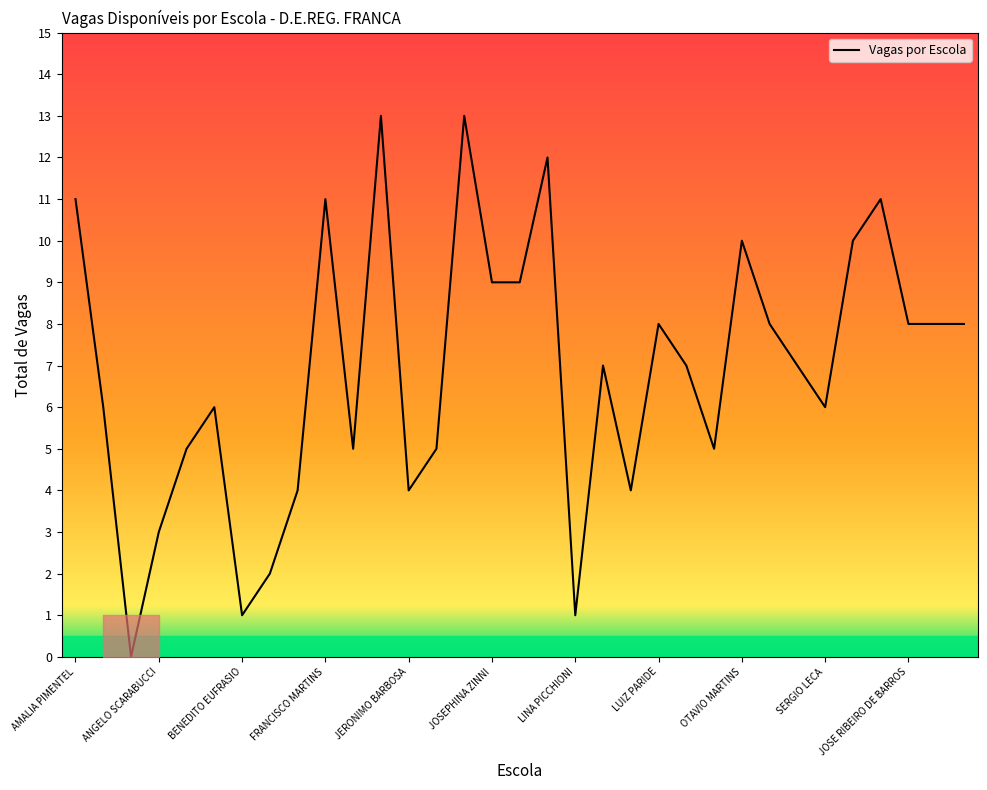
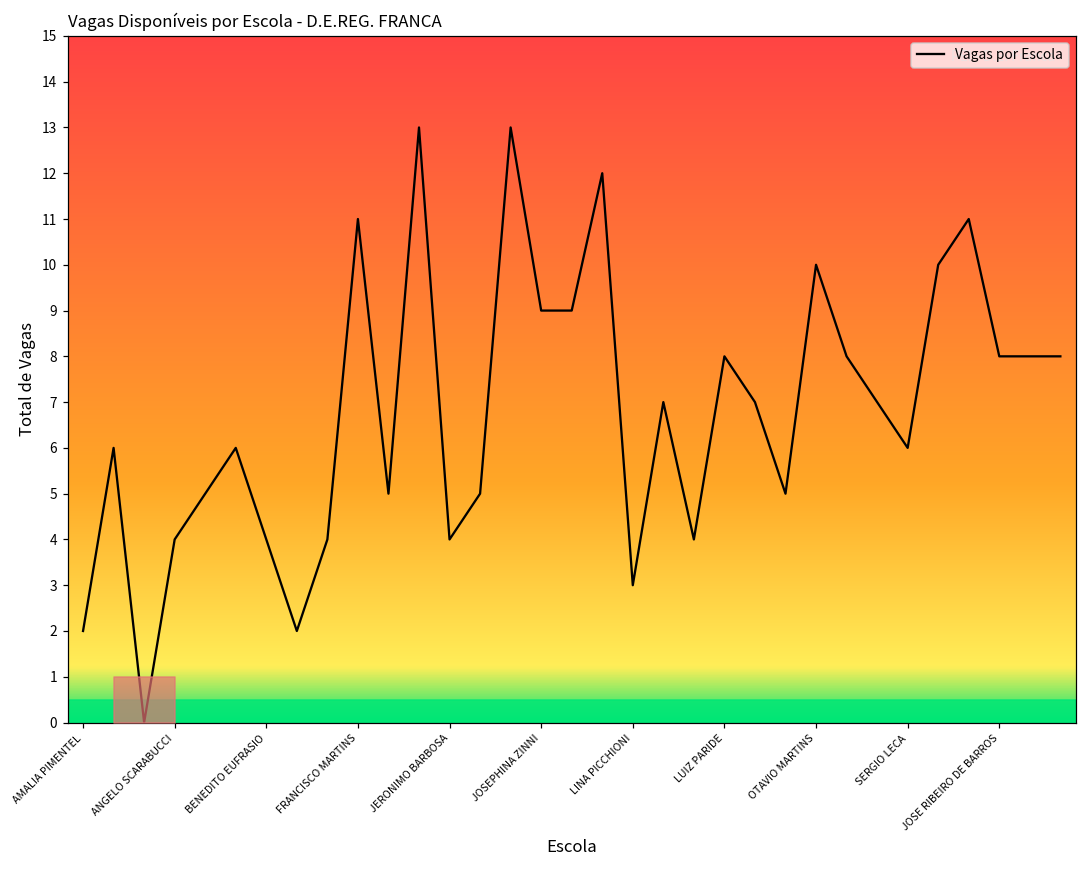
  {
    "Vagas por Escola": {
-     "AMALIA PIMENTEL": 11,
-     "ANGELO SCARABUCCI": 3,
-     "BENEDITO EUFRASIO": 1,
+     "AMALIA PIMENTEL": 2,
+     "ANGELO SCARABUCCI": 4,
+     "BENEDITO EUFRASIO": 4,
      "FRANCISCO MARTINS": 11,
      "JERONIMO BARBOSA": 4,
      "JOSEPHINA ZINNI": 9,
-     "LINA PICCHIONI": 1,
+     "LINA PICCHIONI": 3,
      "LUIZ PARIDE": 8,
      "OTAVIO MARTINS": 10,
      "SERGIO LECA": 6,
      "JOSE RIBEIRO DE BARROS": 8
    }
  }
